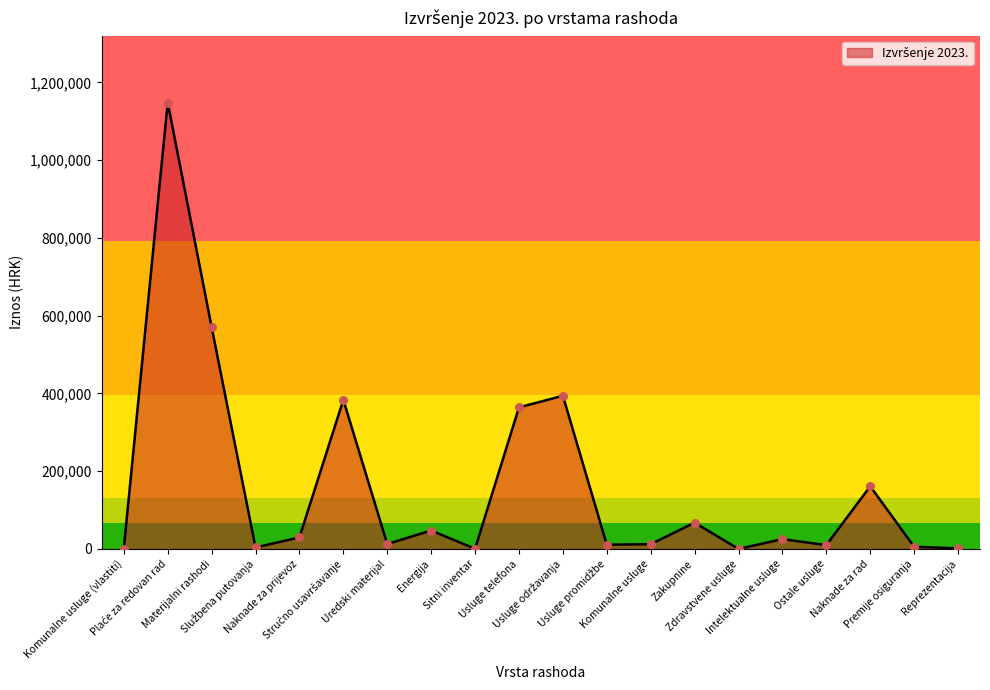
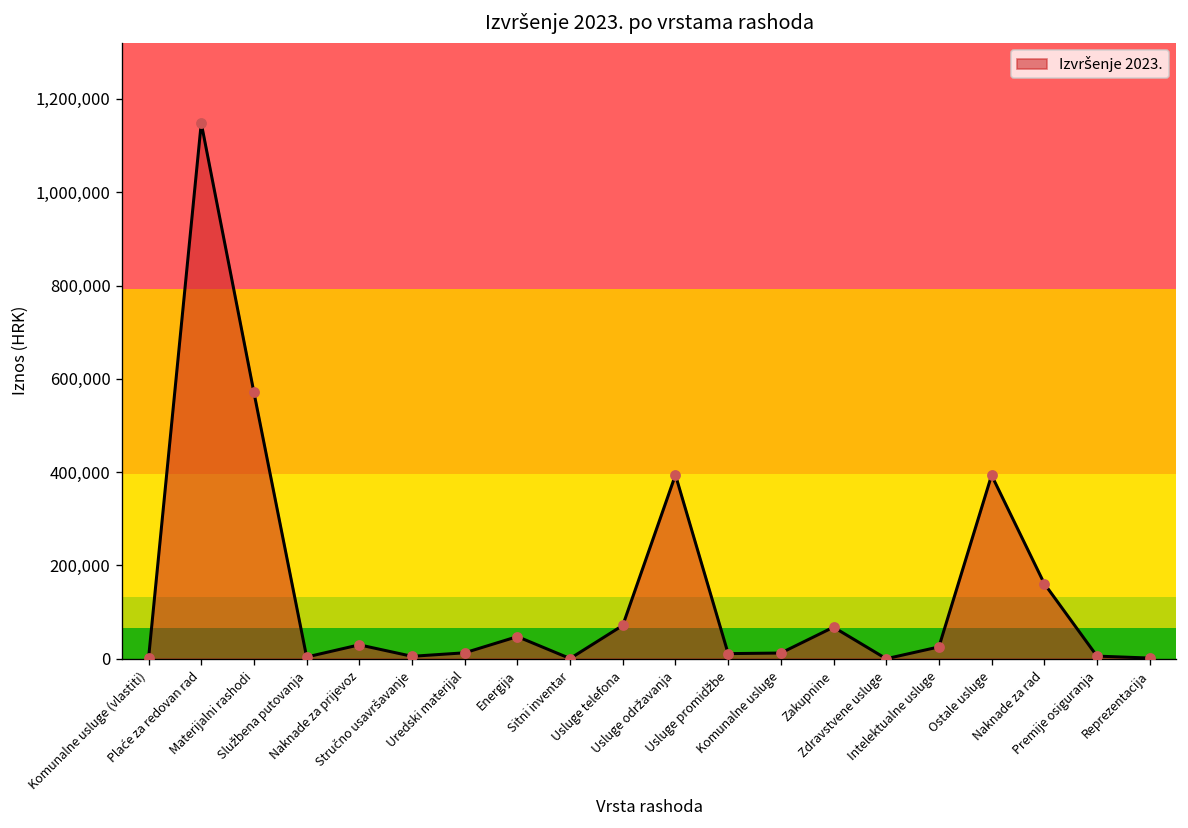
  {
    "Komunalne usluge (vlastiti)": "0",
    "Plaće za redovan rad": "1,150,000",
    "Materijalni rashodi": "570,000",
    "Službena putovanja": "0",
    "Naknade za prijevoz": "30,000",
-   "Stručno usavršavanje": "380,000",
+   "Stručno usavršavanje": "10,000",
    "Uredski materijal": "10,000",
    "Energija": "50,000",
    "Sitni inventar": "0",
-   "Usluge telefona": "360,000",
+   "Usluge telefona": "70,000",
    "Usluge održavanja": "390,000",
    "Usluge promidžbe": "10,000",
    "Komunalne usluge": "10,000",
    "Zakupnine": "70,000",
    "Zdravstvene usluge": "0",
    "Intelektualne usluge": "30,000",
-   "Ostale usluge": "10,000",
+   "Ostale usluge": "390,000",
    "Naknade za rad": "160,000",
    "Premije osiguranja": "10,000",
    "Reprezentacija": "0"
  }
